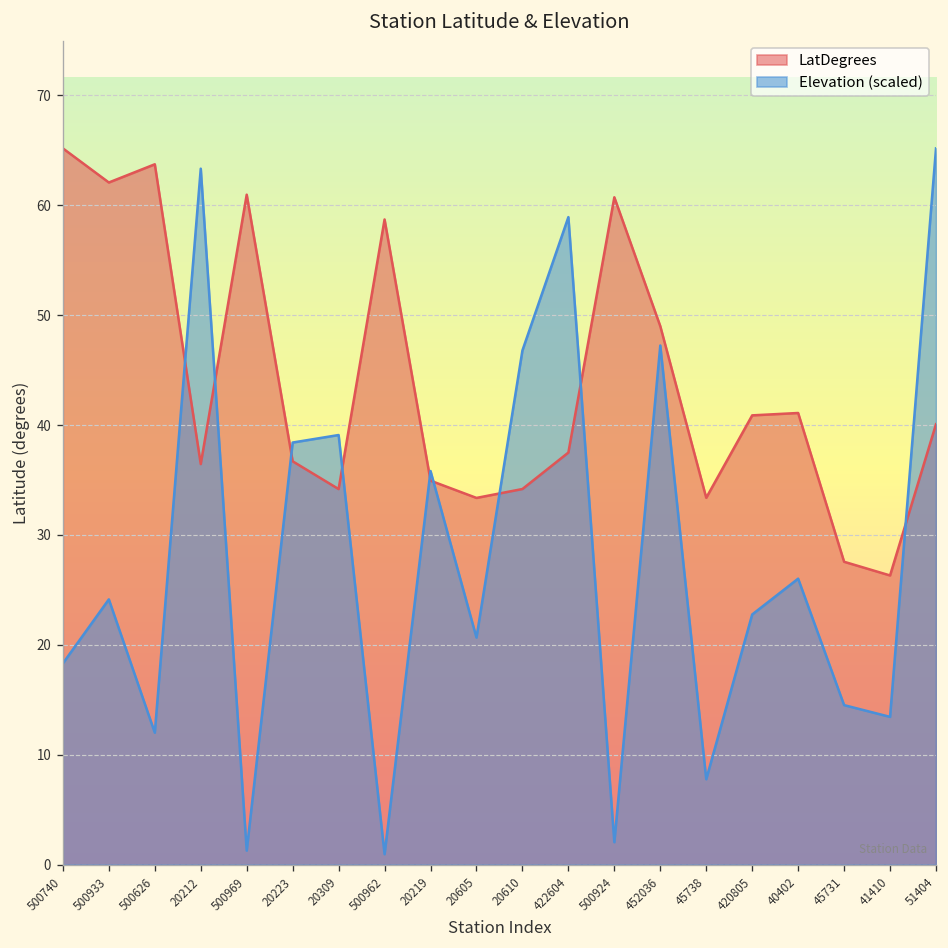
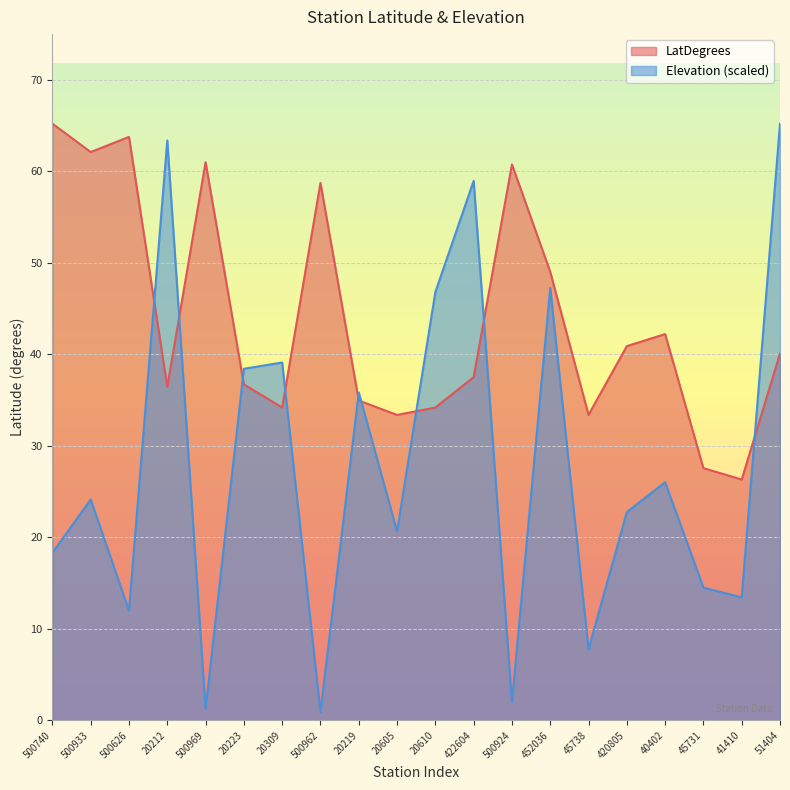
  {
    "LatDegrees": {
      "500740": 65,
      "500933": 62,
      "500626": 64,
      "20212": 36,
      "500969": 61,
      "20223": 37,
      "20309": 34,
      "500962": 59,
      "20219": 35,
      "20605": 33,
      "20610": 34,
      "422604": 38,
      "500924": 61,
      "452036": 49,
      "45738": 33,
      "420805": 41,
-     "40402": 41,
+     "40402": 42,
      "45731": 28,
      "41410": 26,
      "51404": 40
    },
    "Elevation (scaled)": {
      "500740": 18,
      "500933": 24,
      "500626": 12,
      "20212": 63,
      "500969": 1,
      "20223": 38,
      "20309": 39,
      "500962": 1,
      "20219": 36,
      "20605": 21,
      "20610": 47,
      "422604": 59,
      "500924": 2,
      "452036": 47,
      "45738": 8,
      "420805": 23,
      "40402": 26,
      "45731": 15,
      "41410": 13,
      "51404": 65
    }
  }
